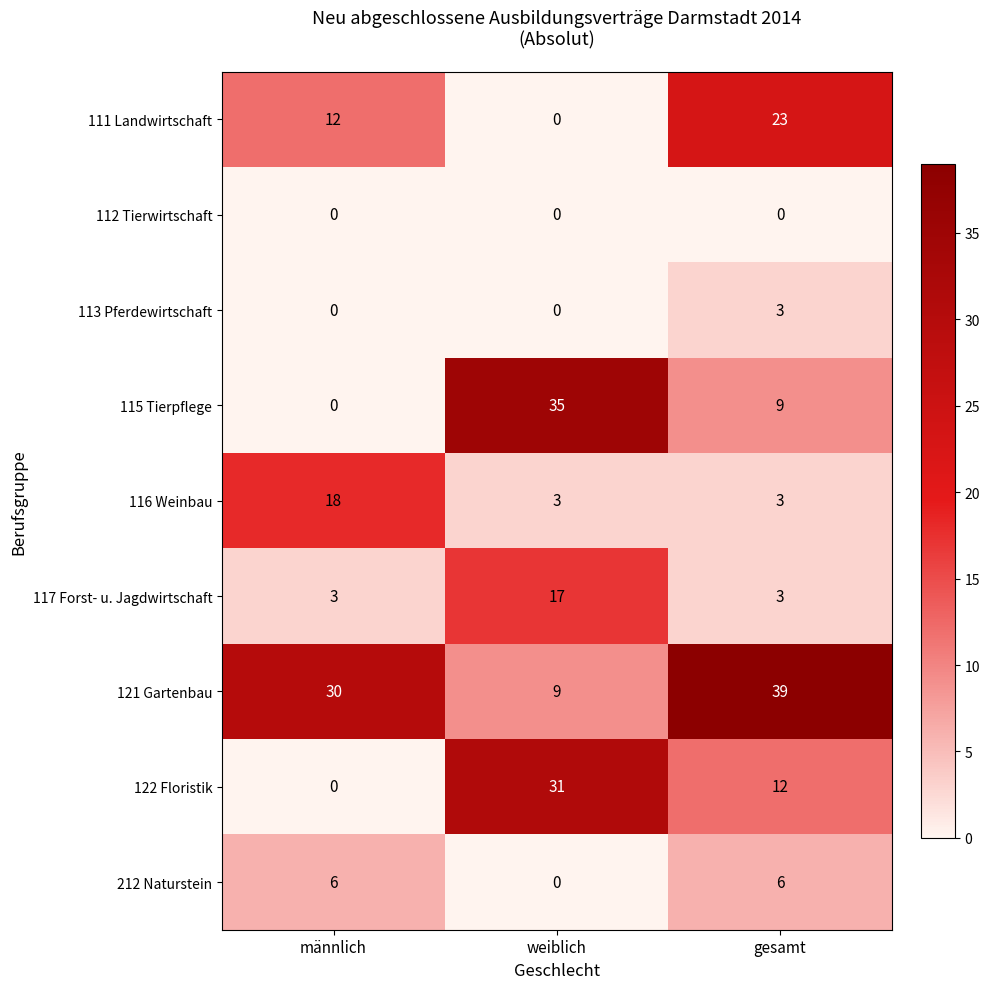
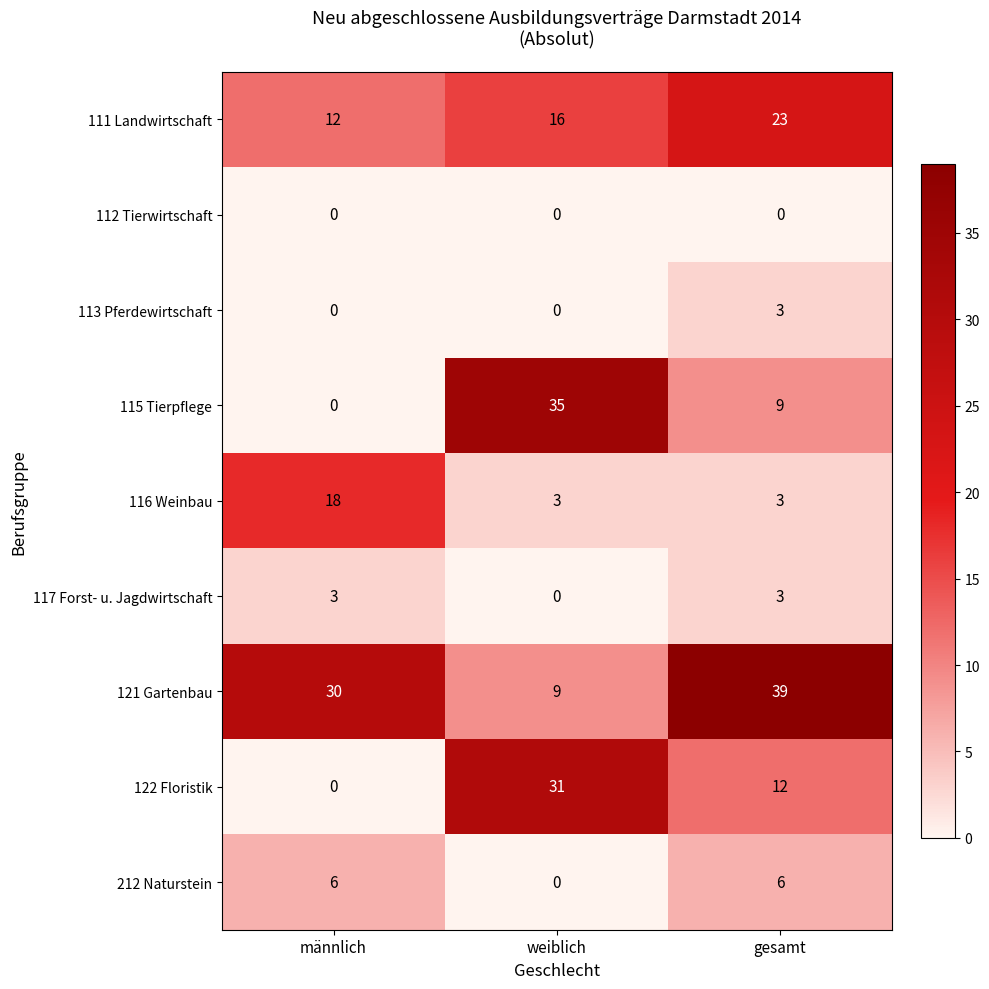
  {
    "111 Landwirtschaft": {
      "männlich": 12,
-     "weiblich": 0,
+     "weiblich": 16,
      "gesamt": 23
    },
    "112 Tierwirtschaft": {
      "männlich": 0,
      "weiblich": 0,
      "gesamt": 0
    },
    "113 Pferdewirtschaft": {
      "männlich": 0,
      "weiblich": 0,
      "gesamt": 3
    },
    "115 Tierpflege": {
      "männlich": 0,
      "weiblich": 35,
      "gesamt": 9
    },
    "116 Weinbau": {
      "männlich": 18,
      "weiblich": 3,
      "gesamt": 3
    },
    "117 Forst- u. Jagdwirtschaft": {
      "männlich": 3,
-     "weiblich": 17,
+     "weiblich": 0,
      "gesamt": 3
    },
    "121 Gartenbau": {
      "männlich": 30,
      "weiblich": 9,
      "gesamt": 39
    },
    "122 Floristik": {
      "männlich": 0,
      "weiblich": 31,
      "gesamt": 12
    },
    "212 Naturstein": {
      "männlich": 6,
      "weiblich": 0,
      "gesamt": 6
    }
  }
